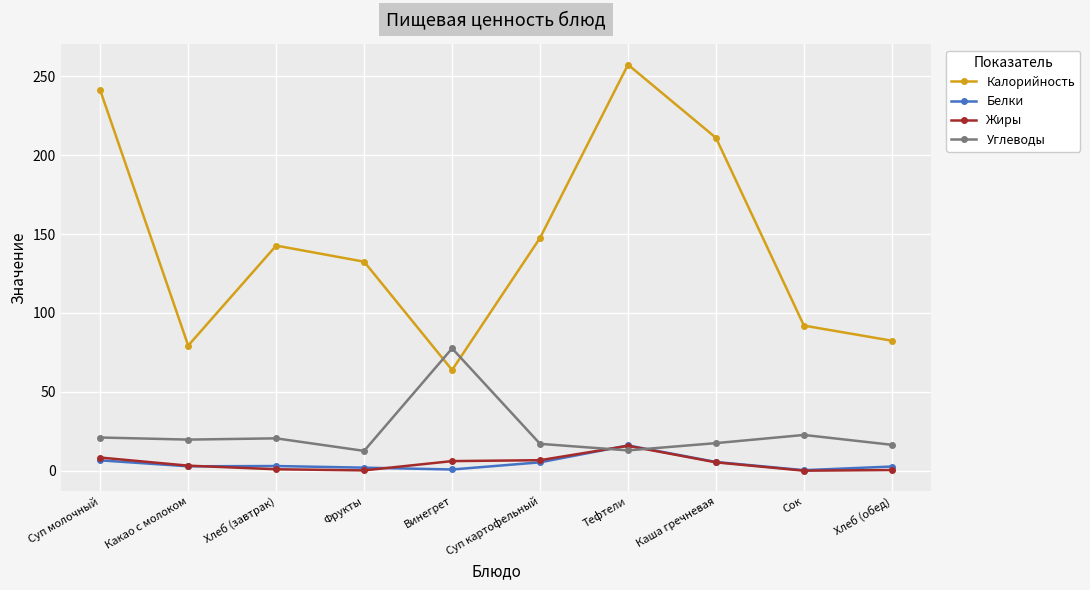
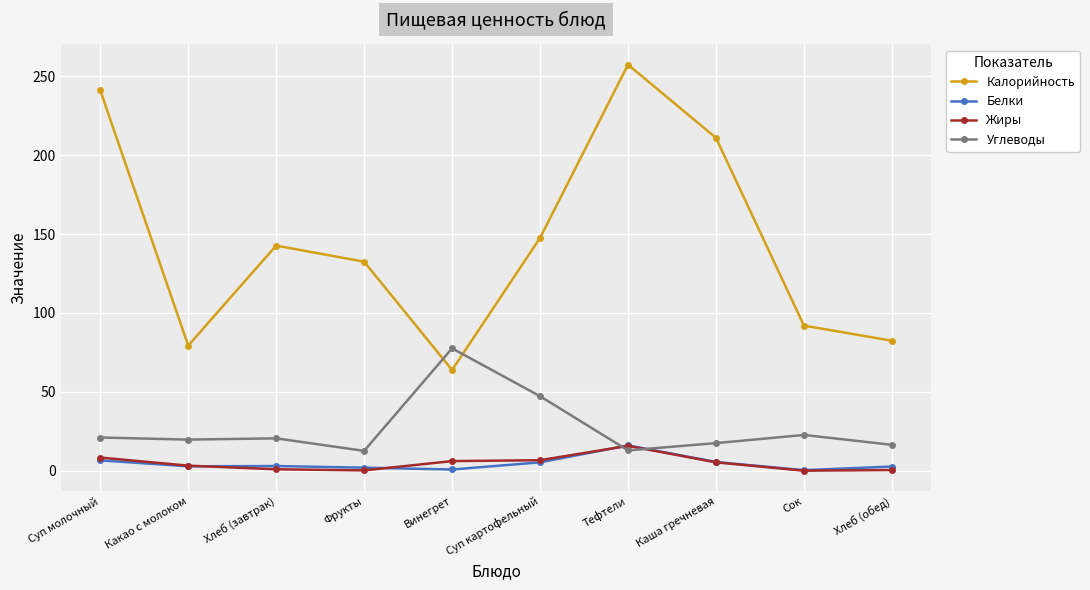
  {
    "Калорийность": {
      "Суп молочный": 241,
      "Какао с молоком": 79,
      "Хлеб (завтрак)": 143,
      "Фрукты": 133,
      "Винегрет": 64,
      "Суп картофельный": 148,
      "Тефтели": 257,
      "Каша гречневая": 211,
      "Сок": 92,
      "Хлеб (обед)": 82
    },
    "Белки": {
      "Суп молочный": 7,
      "Хлеб (завтрак)": 3,
      "Фрукты": 2,
      "Винегрет": 1,
      "Хлеб (обед)": 3
    },
    "Жиры": {
      "Суп молочный": 8,
      "Хлеб (завтрак)": 1,
      "Фрукты": 0,
      "Винегрет": 6,
      "Хлеб (обед)": 0
    },
    "Углеводы": {
      "Суп молочный": 21,
      "Какао с молоком": 20,
      "Хлеб (завтрак)": 21,
      "Фрукты": 13,
      "Винегрет": 78,
-     "Суп картофельный": 17,
+     "Суп картофельный": 47,
      "Тефтели": 13,
      "Каша гречневая": 17,
      "Сок": 23,
      "Хлеб (обед)": 16
    }
  }
